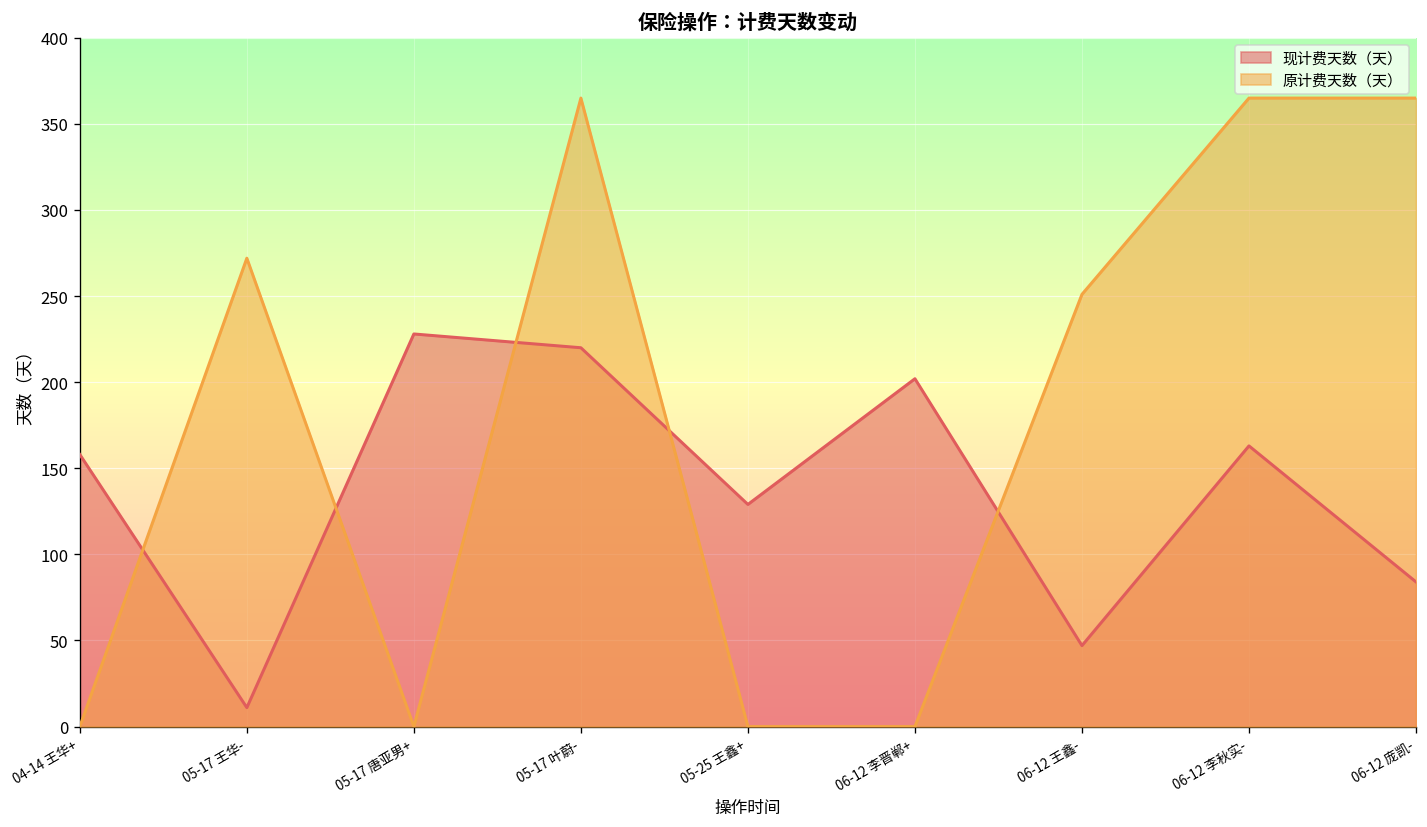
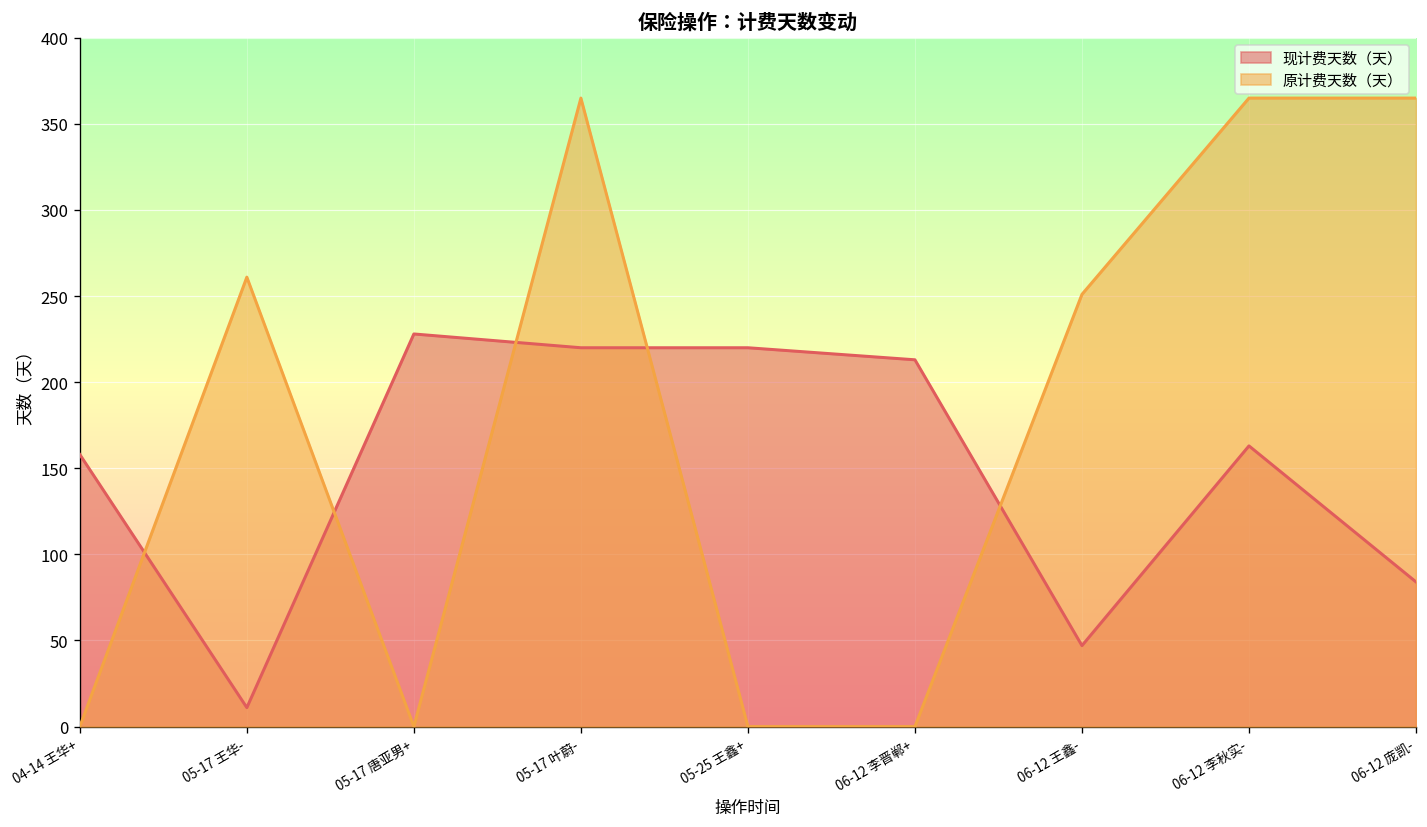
  {
    "现计费天数（天）": {
      "04-14 王华+": 158,
      "05-17 王华-": 11,
      "05-17 唐亚男+": 228,
      "05-17 叶蔚-": 220,
-     "05-25 王鑫+": 129,
-     "06-12 李晋郸+": 202,
+     "05-25 王鑫+": 220,
+     "06-12 李晋郸+": 213,
      "06-12 王鑫-": 47,
      "06-12 李秋实-": 163,
      "06-12 庞凯-": 84
    },
    "原计费天数（天）": {
      "04-14 王华+": 0,
-     "05-17 王华-": 272,
+     "05-17 王华-": 261,
      "05-17 唐亚男+": 0,
      "05-17 叶蔚-": 365,
      "05-25 王鑫+": 0,
      "06-12 李晋郸+": 0,
      "06-12 王鑫-": 251,
      "06-12 李秋实-": 365,
      "06-12 庞凯-": 365
    }
  }
